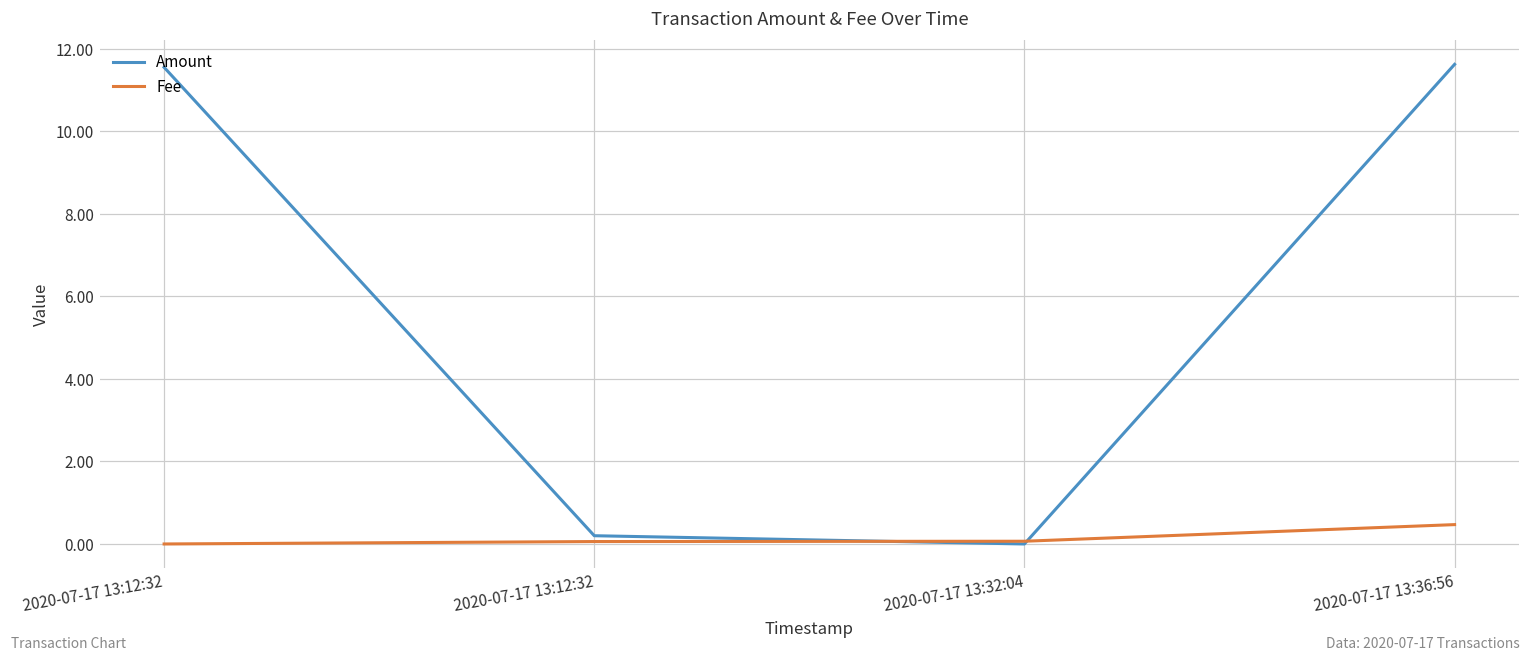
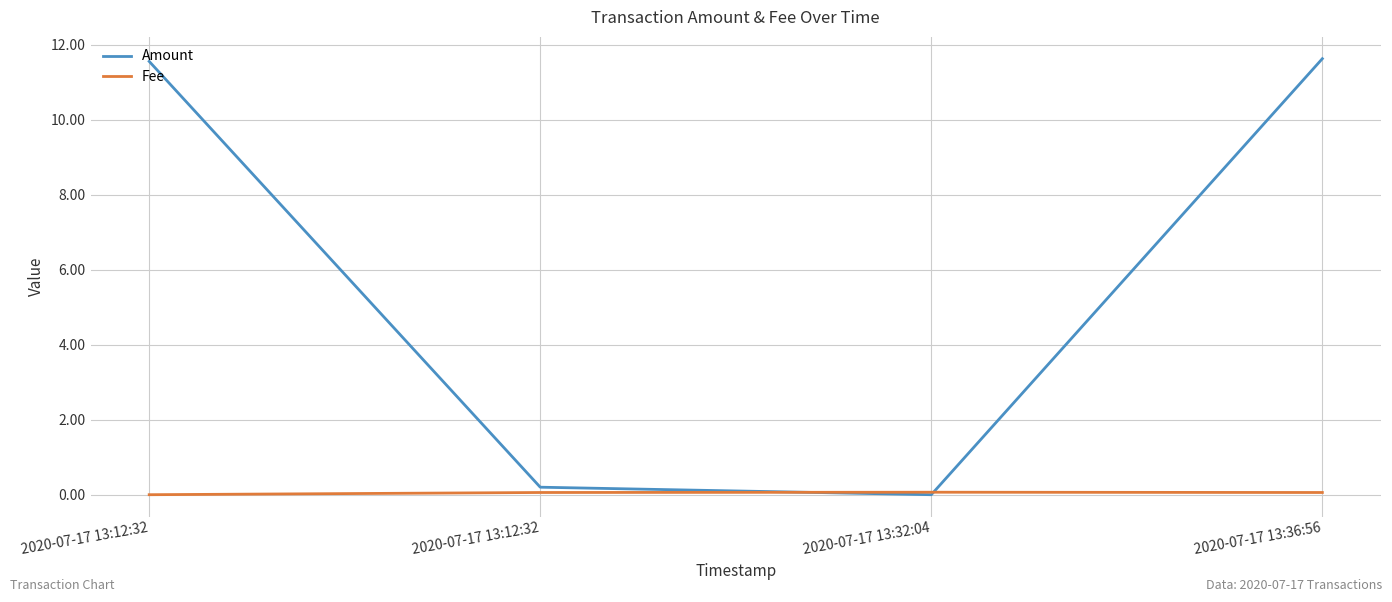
  {
    "Amount": {
      "2020-07-17 13:36:56": 11.6
    },
    "Fee": {
-     "2020-07-17 13:36:56": 0.5
+     "2020-07-17 13:36:56": 0.1
    }
  }
